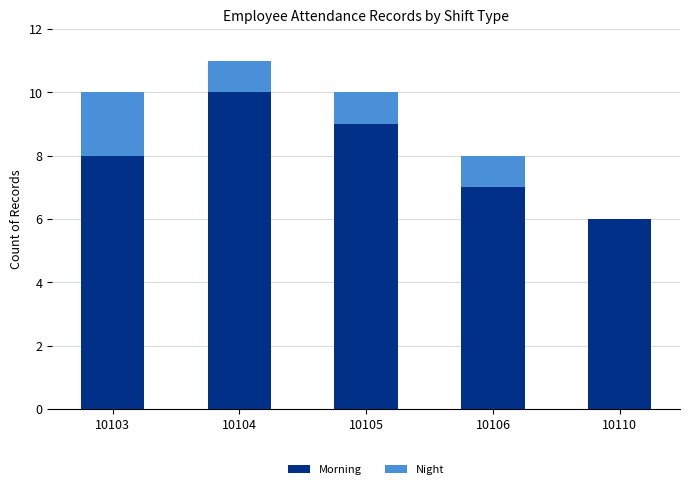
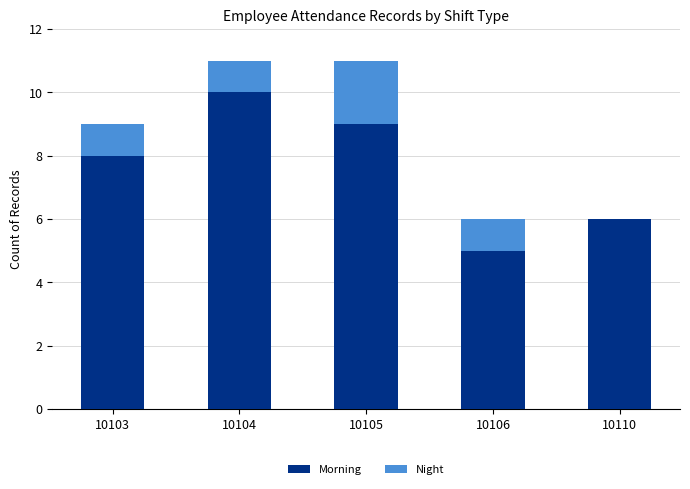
  {
    "Morning": {
      "10103": 8,
      "10104": 10,
      "10105": 9,
-     "10106": 7,
+     "10106": 5,
      "10110": 6
    },
    "Night": {
-     "10103": 2,
+     "10103": 1,
      "10104": 1,
-     "10105": 1,
+     "10105": 2,
      "10106": 1,
      "10110": 0
    }
  }
